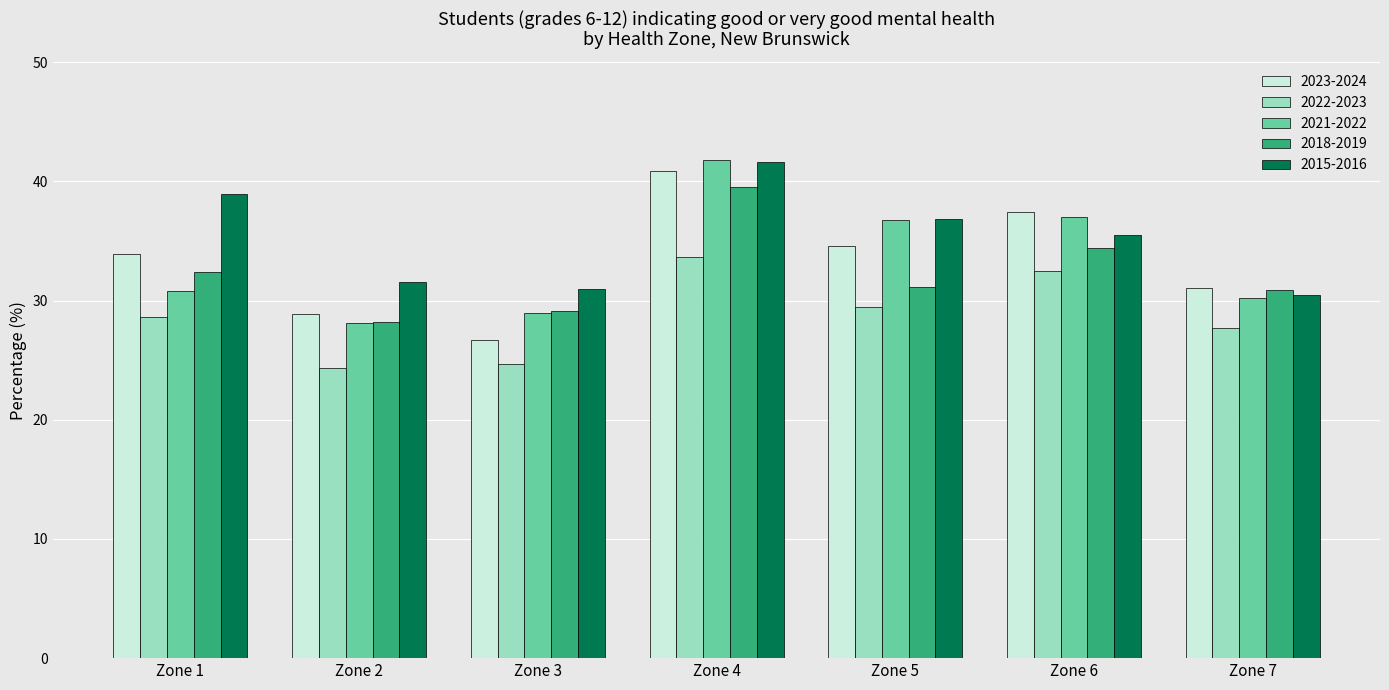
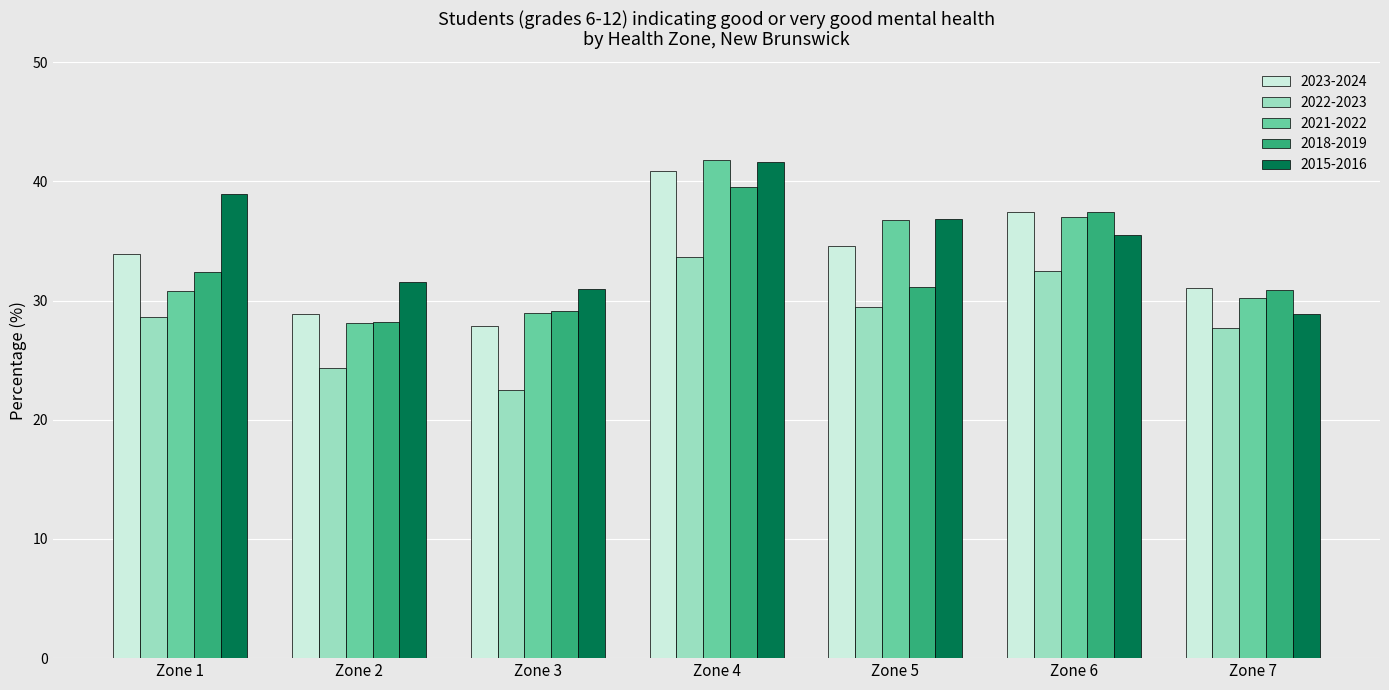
  {
    "2023-2024": {
      "Zone 1": 33.9,
      "Zone 2": 28.8,
-     "Zone 3": 26.7,
+     "Zone 3": 27.9,
      "Zone 4": 40.8,
      "Zone 5": 34.6,
      "Zone 6": 37.4,
      "Zone 7": 31.0
    },
    "2022-2023": {
      "Zone 1": 28.6,
      "Zone 2": 24.4,
-     "Zone 3": 24.7,
+     "Zone 3": 22.5,
      "Zone 4": 33.7,
      "Zone 5": 29.4,
      "Zone 6": 32.5,
      "Zone 7": 27.7
    },
    "2021-2022": {
      "Zone 1": 30.8,
      "Zone 2": 28.1,
      "Zone 3": 29.0,
      "Zone 4": 41.8,
      "Zone 5": 36.7,
      "Zone 6": 37.0,
      "Zone 7": 30.2
    },
    "2018-2019": {
      "Zone 1": 32.4,
      "Zone 2": 28.2,
      "Zone 3": 29.1,
      "Zone 4": 39.6,
      "Zone 5": 31.1,
-     "Zone 6": 34.4,
+     "Zone 6": 37.5,
      "Zone 7": 30.9
    },
    "2015-2016": {
      "Zone 1": 38.9,
      "Zone 2": 31.6,
      "Zone 3": 31.0,
      "Zone 4": 41.7,
      "Zone 5": 36.9,
      "Zone 6": 35.5,
-     "Zone 7": 30.4
+     "Zone 7": 28.9
    }
  }
